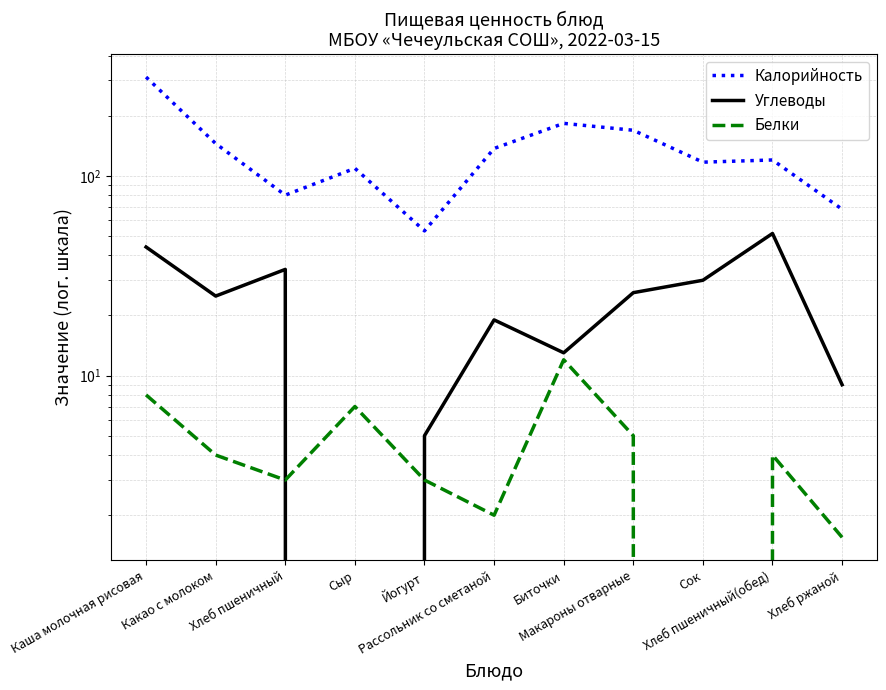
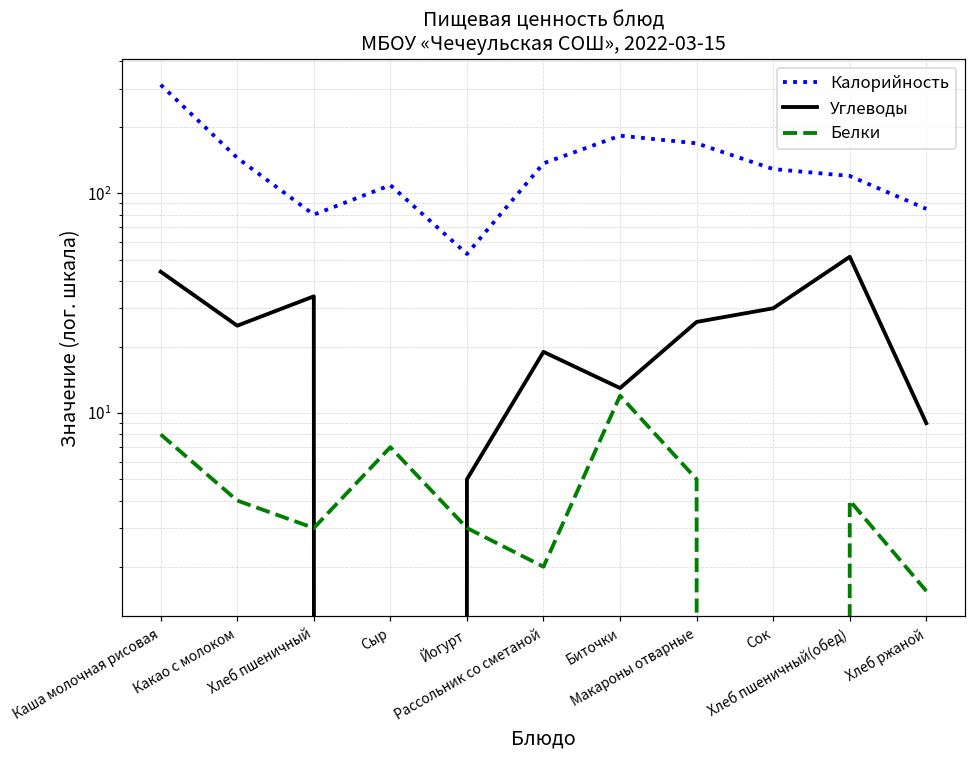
  {
    "Калорийность": {
      "Каша молочная рисовая": 310,
      "Какао с молоком": 150,
      "Хлеб пшеничный": 80,
      "Сыр": 110,
      "Йогурт": 53,
      "Рассольник со сметаной": 140,
      "Биточки": 180,
      "Макароны отварные": 170,
-     "Сок": 120,
+     "Сок": 130,
      "Хлеб пшеничный(обед)": 120,
-     "Хлеб ржаной": 68
+     "Хлеб ржаной": 85
    },
    "Углеводы": {
      "Каша молочная рисовая": 44,
      "Какао с молоком": 25,
      "Хлеб пшеничный": 34,
      "Йогурт": 5,
      "Рассольник со сметаной": 19,
      "Биточки": 13,
      "Макароны отварные": 26,
      "Сок": 30,
      "Хлеб пшеничный(обед)": 51,
      "Хлеб ржаной": 9
    },
    "Белки": {
      "Каша молочная рисовая": 8,
      "Какао с молоком": 4,
      "Хлеб пшеничный": 3,
      "Сыр": 7,
      "Йогурт": 3,
      "Рассольник со сметаной": 2,
      "Биточки": 12,
      "Макароны отварные": 5,
      "Хлеб пшеничный(обед)": 4,
      "Хлеб ржаной": 1.6
    }
  }
